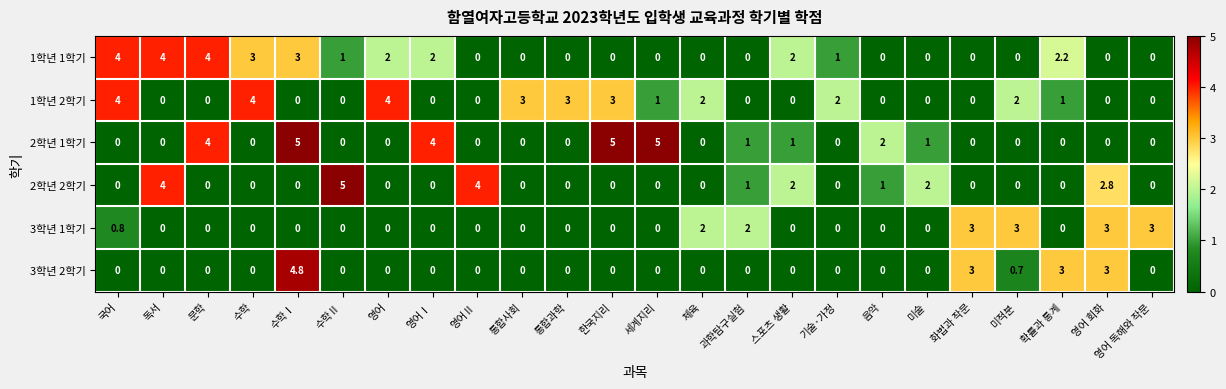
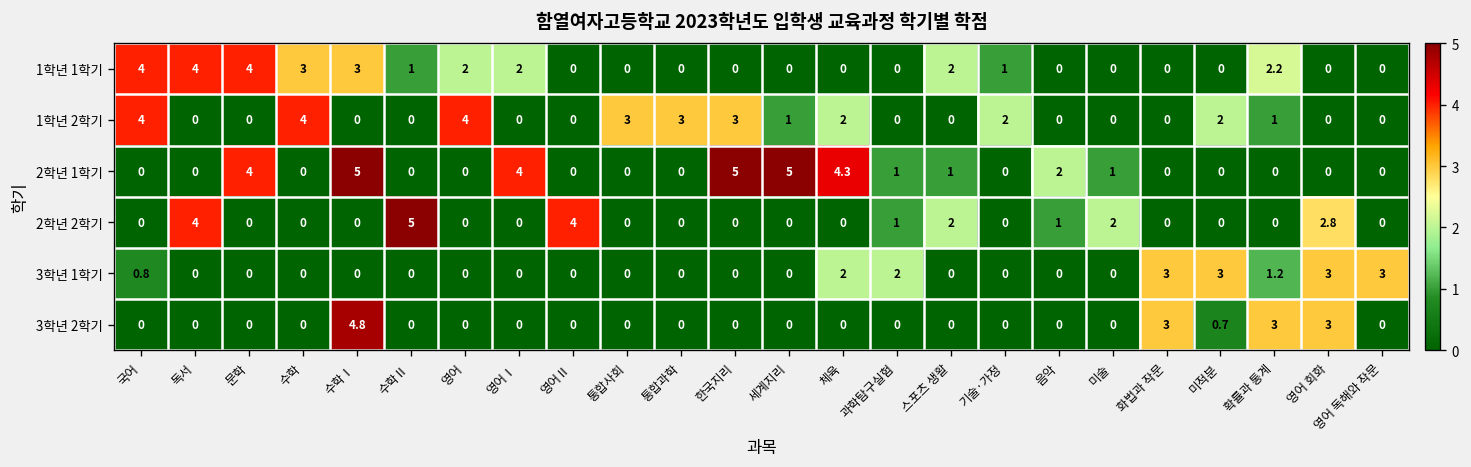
  {
    "1학년 1학기": {
      "국어": 4,
      "독서": 4,
      "문학": 4,
      "수학": 3,
      "수학Ⅰ": 3,
      "수학Ⅱ": 1,
      "영어": 2,
      "영어Ⅰ": 2,
      "영어Ⅱ": 0,
      "통합사회": 0,
      "통합과학": 0,
      "한국지리": 0,
      "세계지리": 0,
      "체육": 0,
      "과학탐구실험": 0,
      "스포츠 생활": 2,
      "기술·가정": 1,
      "음악": 0,
      "미술": 0,
      "화법과 작문": 0,
      "미적분": 0,
      "확률과 통계": 2.2,
      "영어 회화": 0,
      "영어 독해와 작문": 0
    },
    "1학년 2학기": {
      "국어": 4,
      "독서": 0,
      "문학": 0,
      "수학": 4,
      "수학Ⅰ": 0,
      "수학Ⅱ": 0,
      "영어": 4,
      "영어Ⅰ": 0,
      "영어Ⅱ": 0,
      "통합사회": 3,
      "통합과학": 3,
      "한국지리": 3,
      "세계지리": 1,
      "체육": 2,
      "과학탐구실험": 0,
      "스포츠 생활": 0,
      "기술·가정": 2,
      "음악": 0,
      "미술": 0,
      "화법과 작문": 0,
      "미적분": 2,
      "확률과 통계": 1,
      "영어 회화": 0,
      "영어 독해와 작문": 0
    },
    "2학년 1학기": {
      "국어": 0,
      "독서": 0,
      "문학": 4,
      "수학": 0,
      "수학Ⅰ": 5,
      "수학Ⅱ": 0,
      "영어": 0,
      "영어Ⅰ": 4,
      "영어Ⅱ": 0,
      "통합사회": 0,
      "통합과학": 0,
      "한국지리": 5,
      "세계지리": 5,
-     "체육": 0,
+     "체육": 4.3,
      "과학탐구실험": 1,
      "스포츠 생활": 1,
      "기술·가정": 0,
      "음악": 2,
      "미술": 1,
      "화법과 작문": 0,
      "미적분": 0,
      "확률과 통계": 0,
      "영어 회화": 0,
      "영어 독해와 작문": 0
    },
    "2학년 2학기": {
      "국어": 0,
      "독서": 4,
      "문학": 0,
      "수학": 0,
      "수학Ⅰ": 0,
      "수학Ⅱ": 5,
      "영어": 0,
      "영어Ⅰ": 0,
      "영어Ⅱ": 4,
      "통합사회": 0,
      "통합과학": 0,
      "한국지리": 0,
      "세계지리": 0,
      "체육": 0,
      "과학탐구실험": 1,
      "스포츠 생활": 2,
      "기술·가정": 0,
      "음악": 1,
      "미술": 2,
      "화법과 작문": 0,
      "미적분": 0,
      "확률과 통계": 0,
      "영어 회화": 2.8,
      "영어 독해와 작문": 0
    },
    "3학년 1학기": {
      "국어": 0.8,
      "독서": 0,
      "문학": 0,
      "수학": 0,
      "수학Ⅰ": 0,
      "수학Ⅱ": 0,
      "영어": 0,
      "영어Ⅰ": 0,
      "영어Ⅱ": 0,
      "통합사회": 0,
      "통합과학": 0,
      "한국지리": 0,
      "세계지리": 0,
      "체육": 2,
      "과학탐구실험": 2,
      "스포츠 생활": 0,
      "기술·가정": 0,
      "음악": 0,
      "미술": 0,
      "화법과 작문": 3,
      "미적분": 3,
-     "확률과 통계": 0,
+     "확률과 통계": 1.2,
      "영어 회화": 3,
      "영어 독해와 작문": 3
    },
    "3학년 2학기": {
      "국어": 0,
      "독서": 0,
      "문학": 0,
      "수학": 0,
      "수학Ⅰ": 4.8,
      "수학Ⅱ": 0,
      "영어": 0,
      "영어Ⅰ": 0,
      "영어Ⅱ": 0,
      "통합사회": 0,
      "통합과학": 0,
      "한국지리": 0,
      "세계지리": 0,
      "체육": 0,
      "과학탐구실험": 0,
      "스포츠 생활": 0,
      "기술·가정": 0,
      "음악": 0,
      "미술": 0,
      "화법과 작문": 3,
      "미적분": 0.7,
      "확률과 통계": 3,
      "영어 회화": 3,
      "영어 독해와 작문": 0
    }
  }
